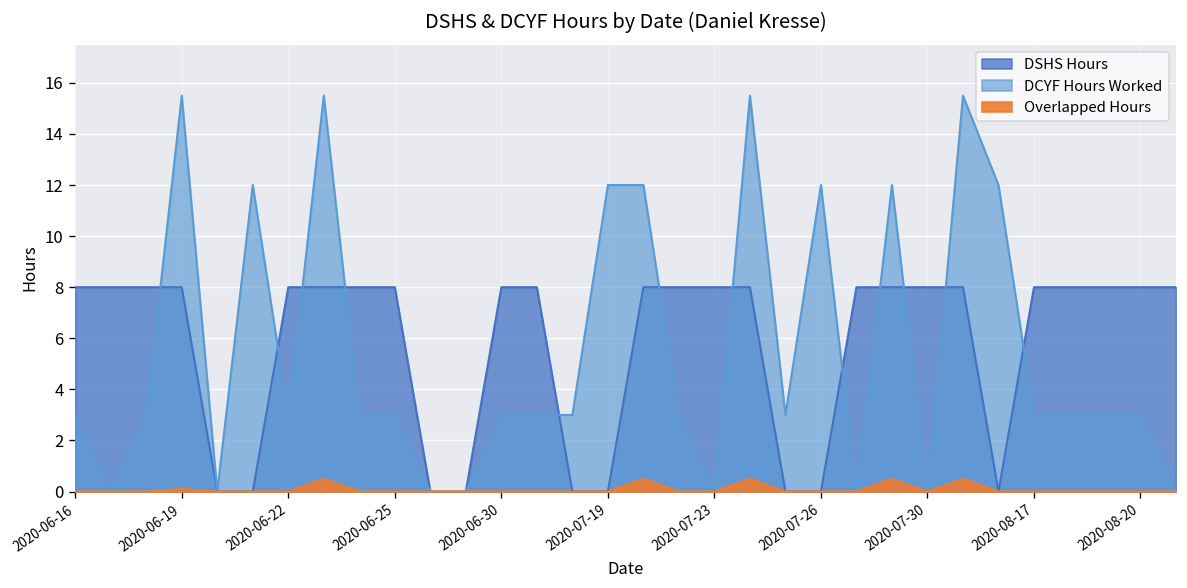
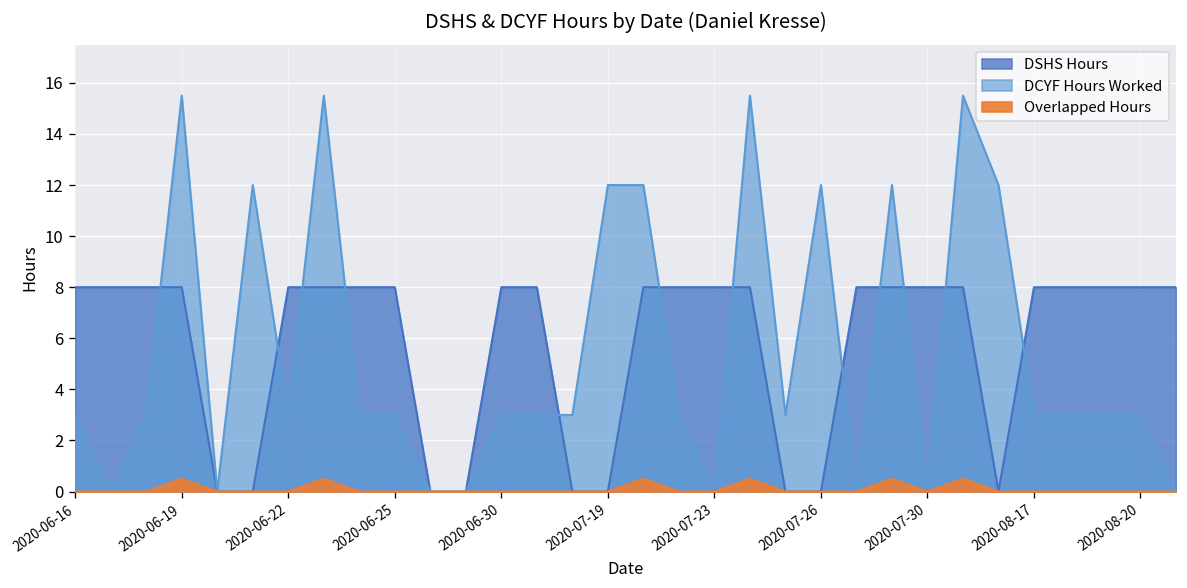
  {
    "Overlapped Hours": {
      "2020-06-16": 0.0,
-     "2020-06-19": 0.1,
+     "2020-06-19": 0.5,
      "2020-06-22": 0.0,
      "2020-06-25": 0.0,
      "2020-06-30": 0.0,
      "2020-08-17": 0.0,
      "2020-08-20": 0.0
    }
  }
